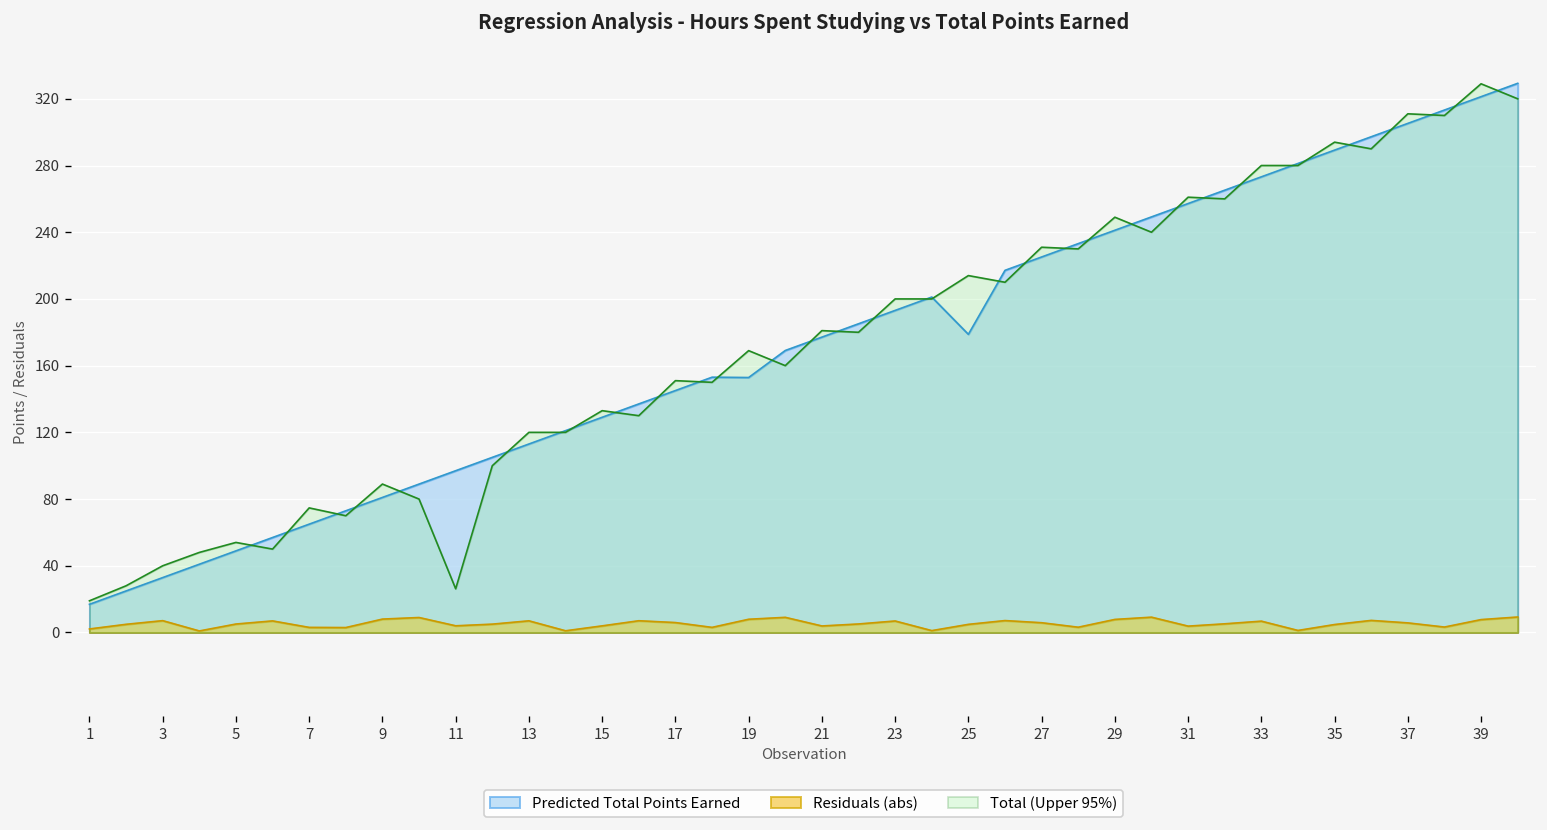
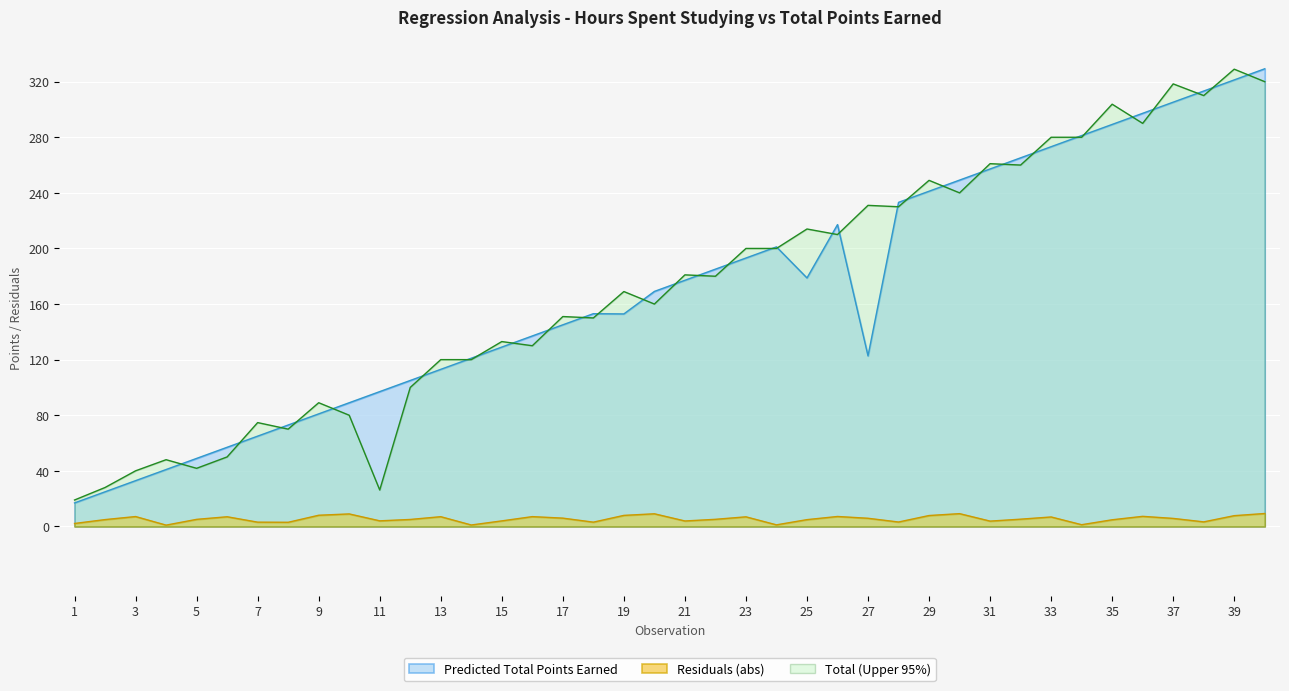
  {
    "Predicted Total Points Earned": {
      "1": 17,
      "3": 33,
      "5": 49,
      "7": 65,
      "9": 81,
      "11": 97,
      "13": 113,
      "15": 129,
      "17": 145,
      "19": 153,
      "21": 177,
      "23": 193,
      "25": 179,
-     "27": 225,
+     "27": 123,
      "29": 241,
      "31": 257,
      "33": 273,
      "35": 289,
      "37": 305,
      "39": 321
    },
    "Residuals (abs)": {
      "1": 2,
      "3": 7,
      "5": 5,
      "7": 3,
      "9": 8,
      "11": 4,
      "13": 7,
      "15": 4,
      "17": 6,
      "19": 8,
      "21": 4,
      "23": 7,
      "25": 5,
      "27": 6,
      "29": 8,
      "31": 4,
      "33": 7,
      "35": 5,
      "37": 6,
      "39": 8
    },
    "Total (Upper 95%)": {
      "1": 19,
      "3": 40,
-     "5": 54,
+     "5": 42,
      "7": 75,
      "9": 89,
      "11": 26,
      "13": 120,
      "15": 133,
      "17": 151,
      "19": 169,
      "21": 181,
      "23": 200,
      "25": 214,
      "27": 231,
      "29": 249,
      "31": 261,
      "33": 280,
-     "35": 294,
-     "37": 311,
+     "35": 304,
+     "37": 318,
      "39": 329
    }
  }
